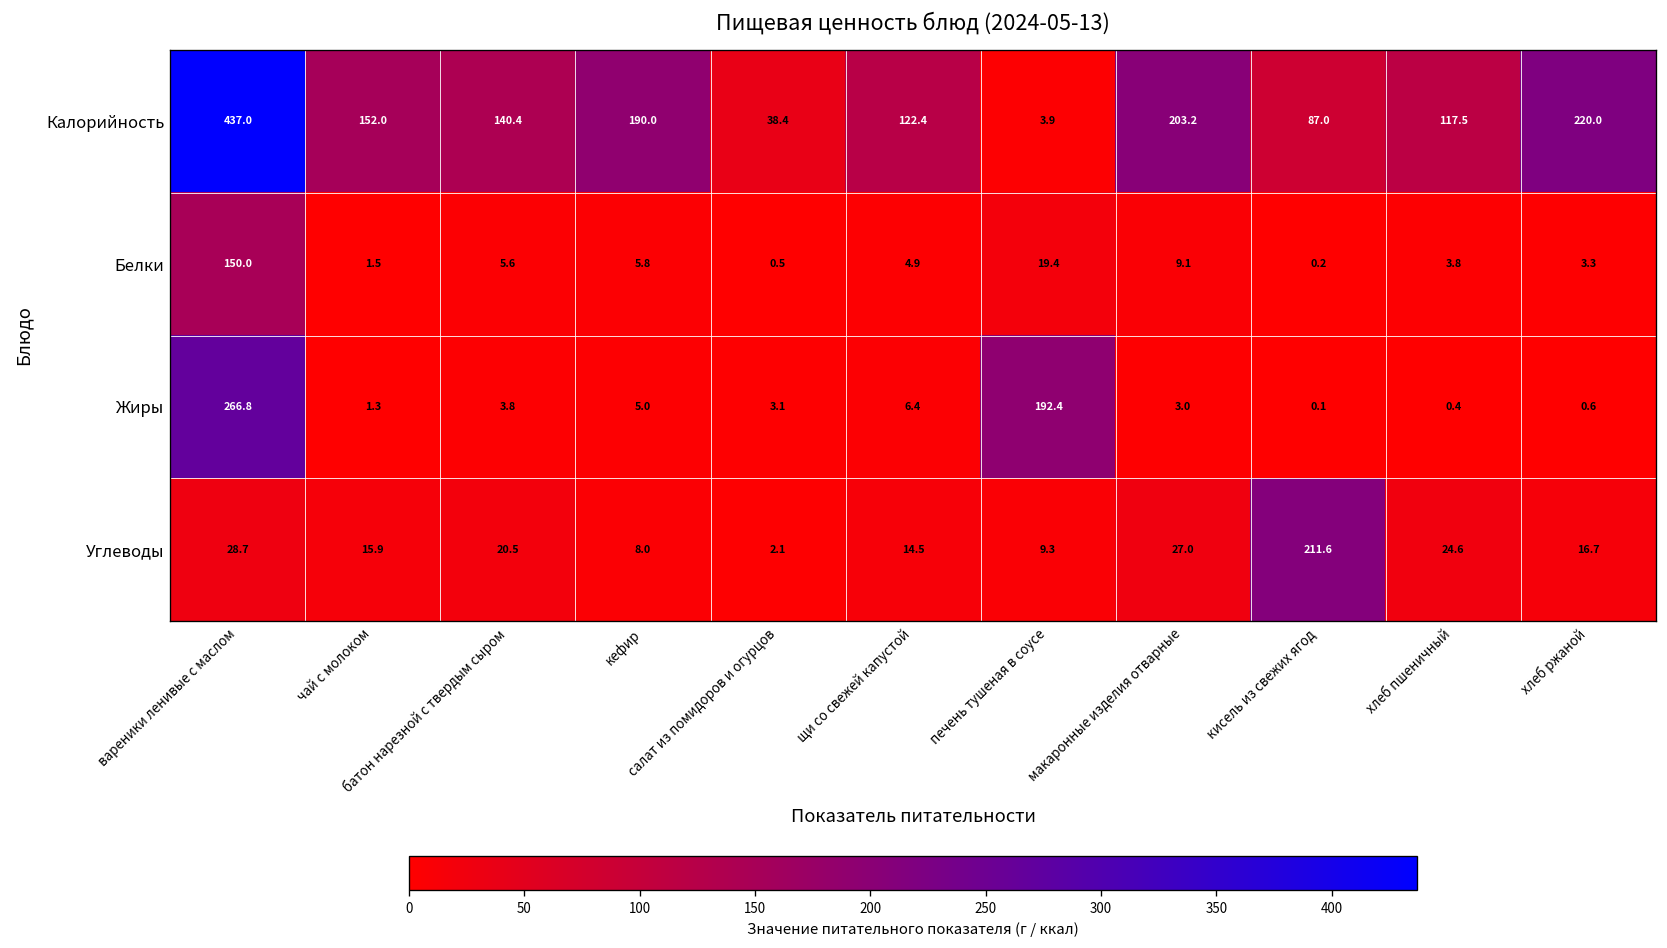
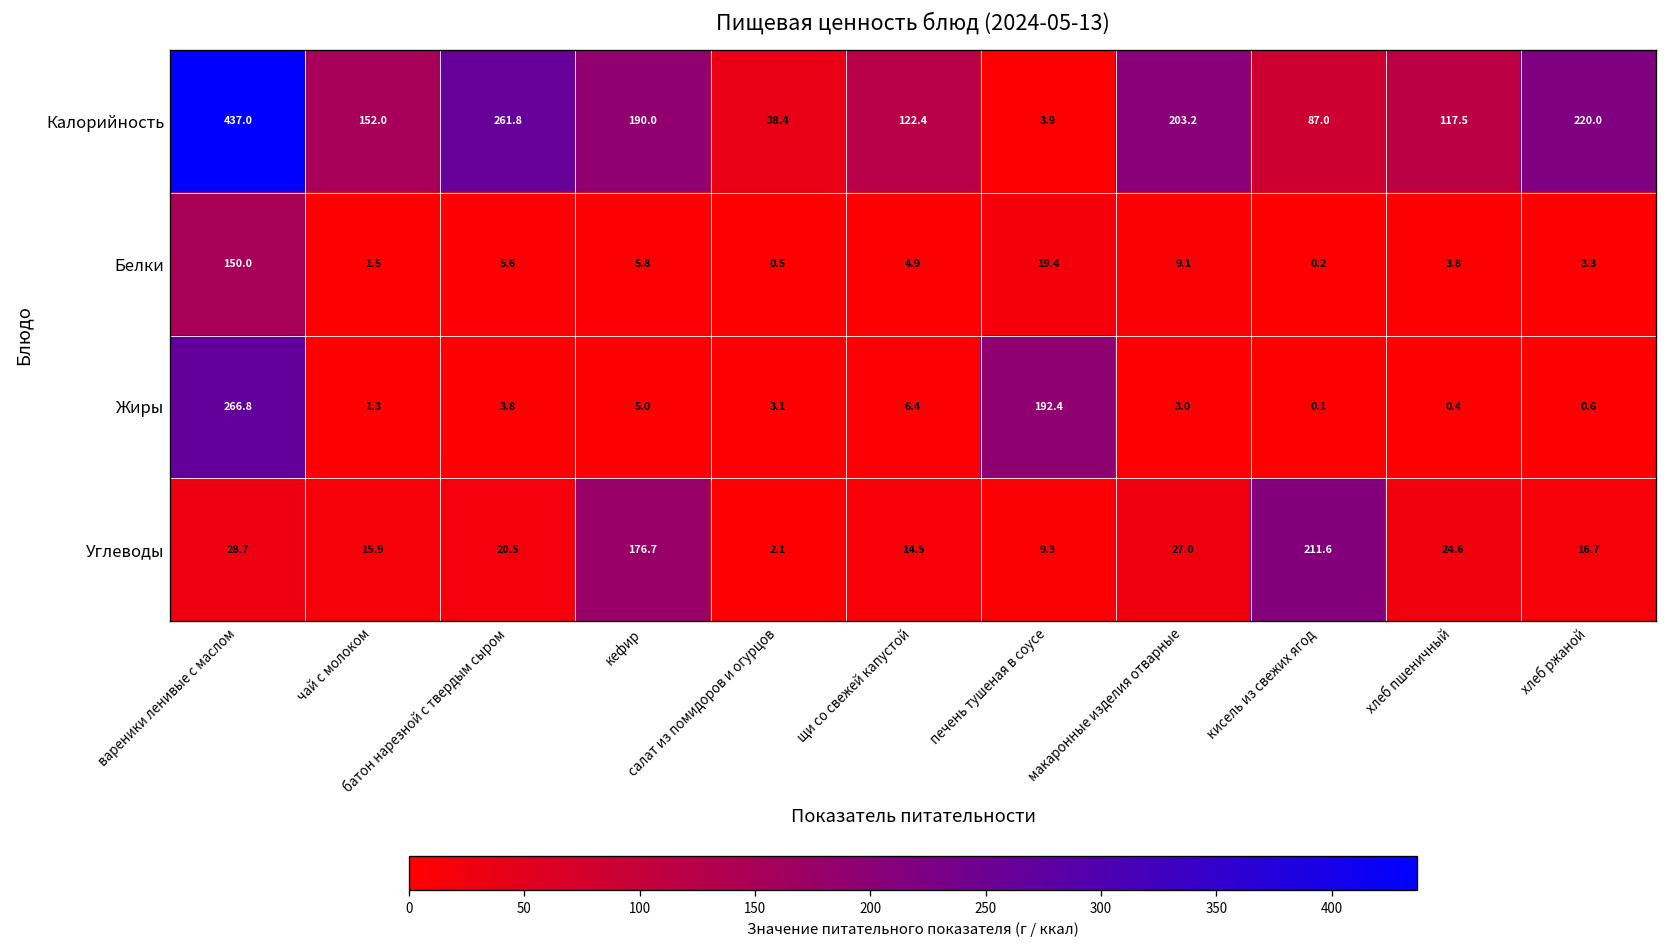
  {
    "Калорийность": {
      "вареники ленивые с маслом": 437.0,
      "чай с молоком": 152.0,
-     "батон нарезной с твердым сыром": 140.4,
+     "батон нарезной с твердым сыром": 261.8,
      "кефир": 190.0,
      "салат из помидоров и огурцов": 38.4,
      "щи со свежей капустой": 122.4,
      "печень тушеная в соусе": 3.9,
      "макаронные изделия отварные": 203.2,
      "кисель из свежих ягод": 87.0,
      "хлеб пшеничный": 117.5,
      "хлеб ржаной": 220.0
    },
    "Белки": {
      "вареники ленивые с маслом": 150.0,
      "чай с молоком": 1.5,
      "батон нарезной с твердым сыром": 5.6,
      "кефир": 5.8,
      "салат из помидоров и огурцов": 0.5,
      "щи со свежей капустой": 4.9,
      "печень тушеная в соусе": 19.4,
      "макаронные изделия отварные": 9.1,
      "кисель из свежих ягод": 0.2,
      "хлеб пшеничный": 3.8,
      "хлеб ржаной": 3.3
    },
    "Жиры": {
      "вареники ленивые с маслом": 266.8,
      "чай с молоком": 1.3,
      "батон нарезной с твердым сыром": 3.8,
      "кефир": 5.0,
      "салат из помидоров и огурцов": 3.1,
      "щи со свежей капустой": 6.4,
      "печень тушеная в соусе": 192.4,
      "макаронные изделия отварные": 3.0,
      "кисель из свежих ягод": 0.1,
      "хлеб пшеничный": 0.4,
      "хлеб ржаной": 0.6
    },
    "Углеводы": {
      "вареники ленивые с маслом": 28.7,
      "чай с молоком": 15.9,
      "батон нарезной с твердым сыром": 20.5,
-     "кефир": 8.0,
+     "кефир": 176.7,
      "салат из помидоров и огурцов": 2.1,
      "щи со свежей капустой": 14.5,
      "печень тушеная в соусе": 9.3,
      "макаронные изделия отварные": 27.0,
      "кисель из свежих ягод": 211.6,
      "хлеб пшеничный": 24.6,
      "хлеб ржаной": 16.7
    }
  }
